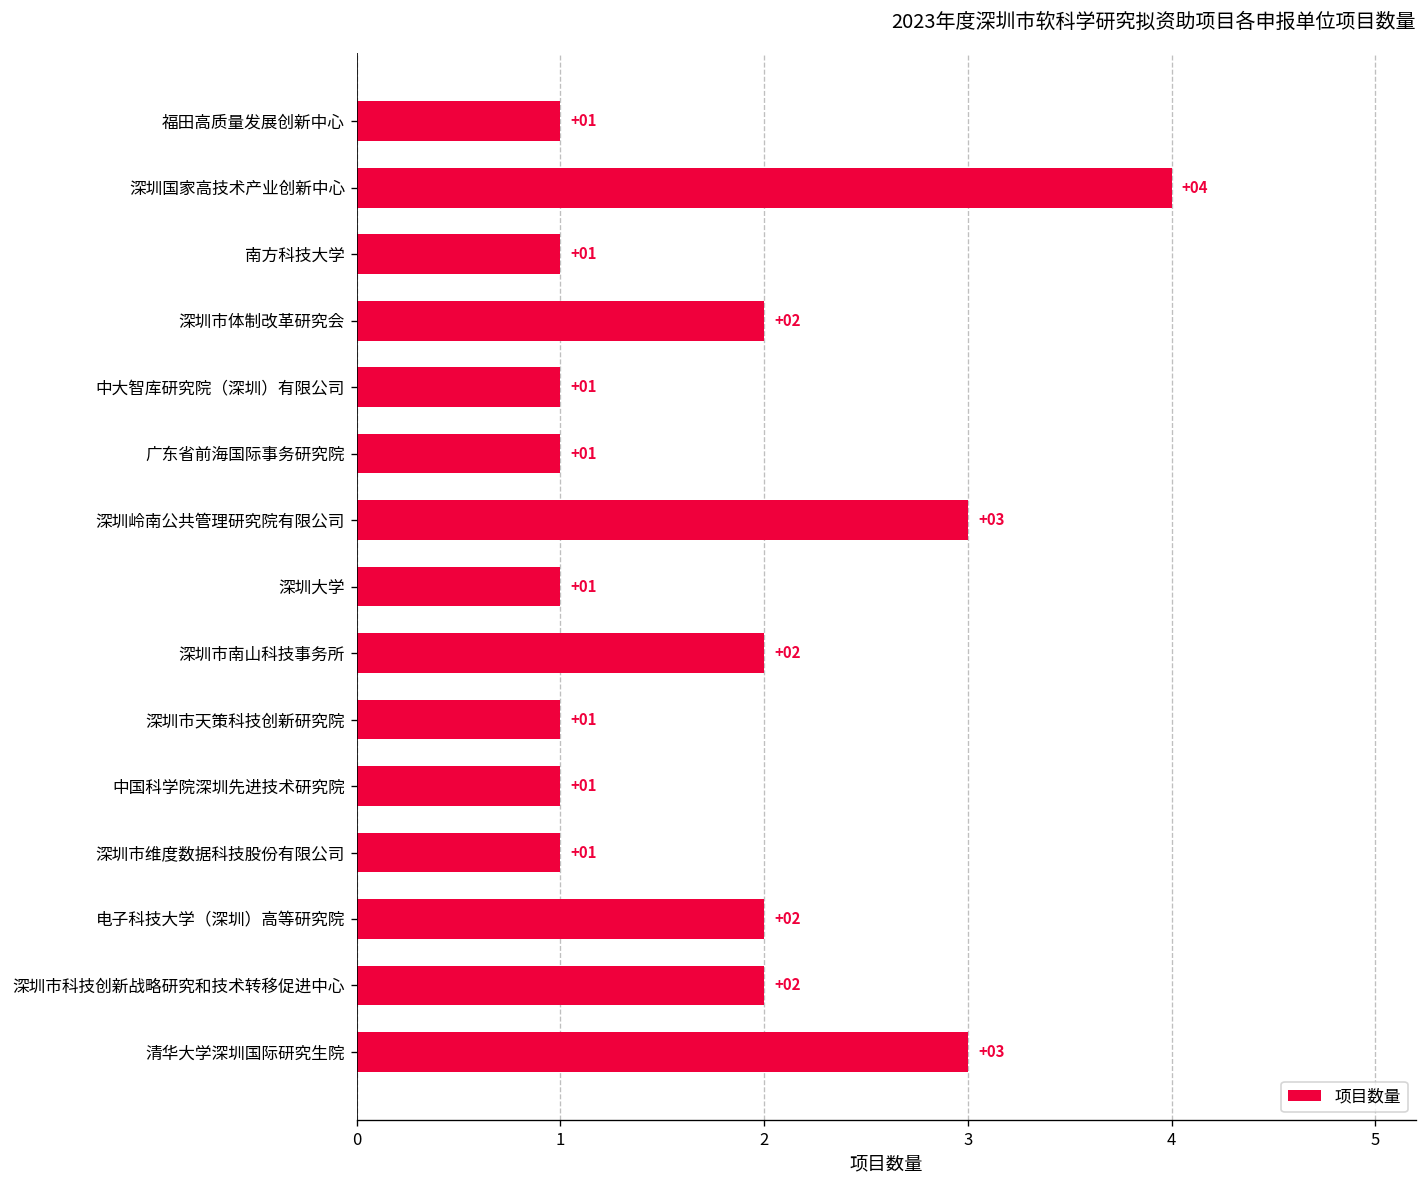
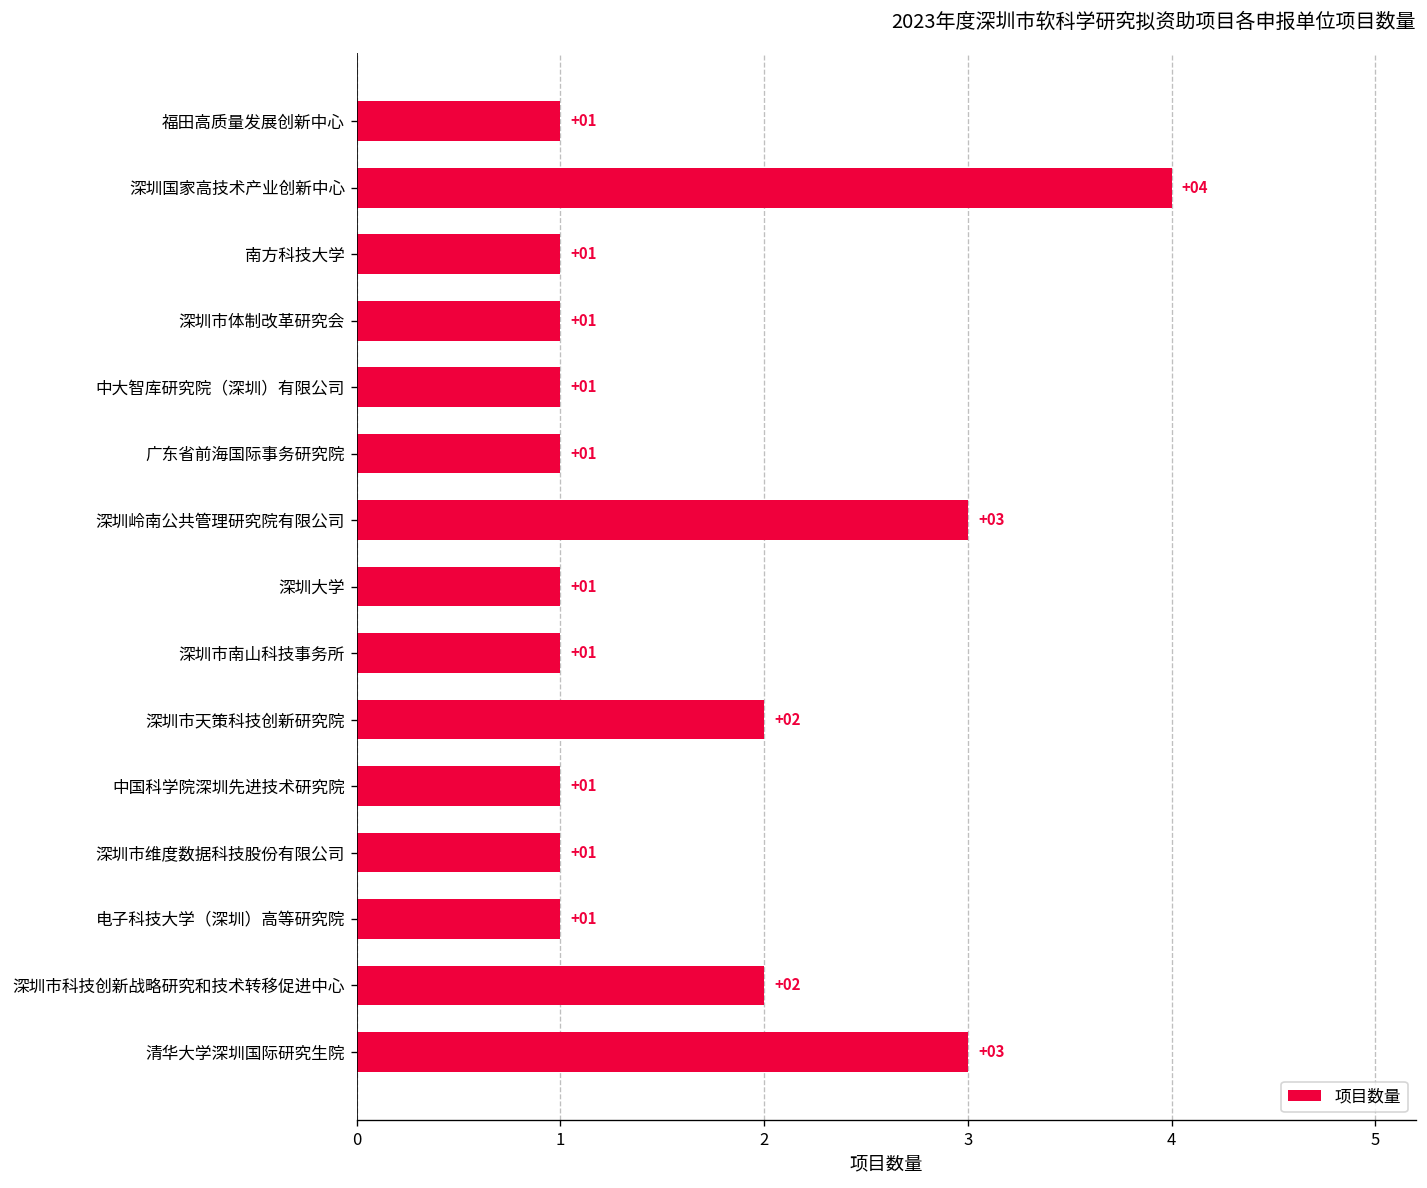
  {
    "福田高质量发展创新中心": "+01",
    "深圳国家高技术产业创新中心": "+04",
    "南方科技大学": "+01",
-   "深圳市体制改革研究会": "+02",
+   "深圳市体制改革研究会": "+01",
    "中大智库研究院（深圳）有限公司": "+01",
    "广东省前海国际事务研究院": "+01",
    "深圳岭南公共管理研究院有限公司": "+03",
    "深圳大学": "+01",
-   "深圳市南山科技事务所": "+02",
-   "深圳市天策科技创新研究院": "+01",
+   "深圳市南山科技事务所": "+01",
+   "深圳市天策科技创新研究院": "+02",
    "中国科学院深圳先进技术研究院": "+01",
    "深圳市维度数据科技股份有限公司": "+01",
-   "电子科技大学（深圳）高等研究院": "+02",
+   "电子科技大学（深圳）高等研究院": "+01",
    "深圳市科技创新战略研究和技术转移促进中心": "+02",
    "清华大学深圳国际研究生院": "+03"
  }
